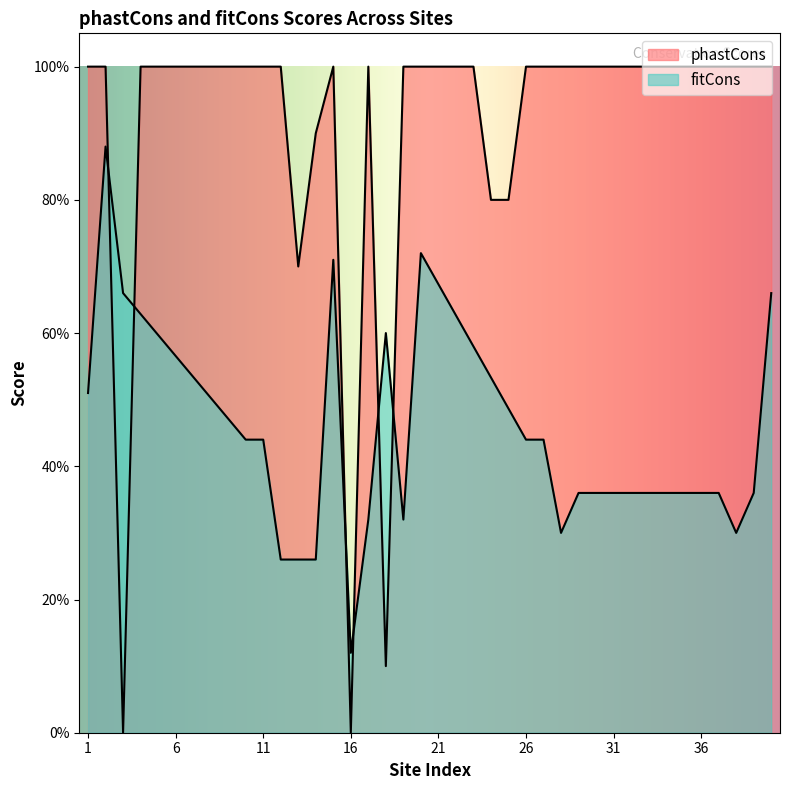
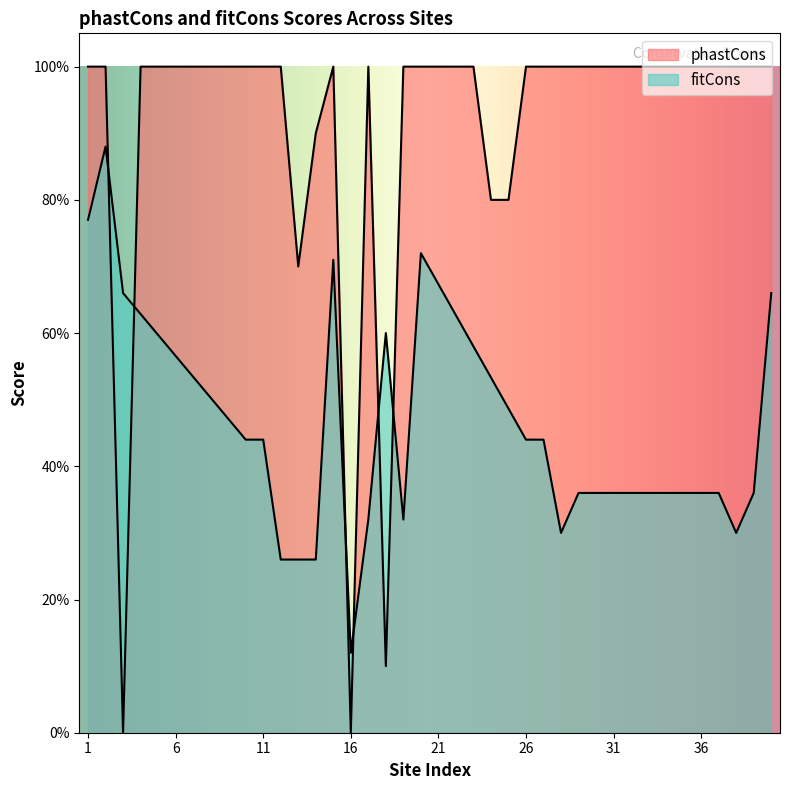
  {
    "phastCons": {
      "1": "100%",
      "6": "100%",
      "11": "100%",
      "16": "0%",
      "21": "100%",
      "26": "100%",
      "31": "100%"
    },
    "fitCons": {
-     "1": "51%",
+     "1": "77%",
      "11": "44%",
      "16": "12%",
      "26": "44%",
      "31": "36%",
      "36": "36%"
    }
  }
